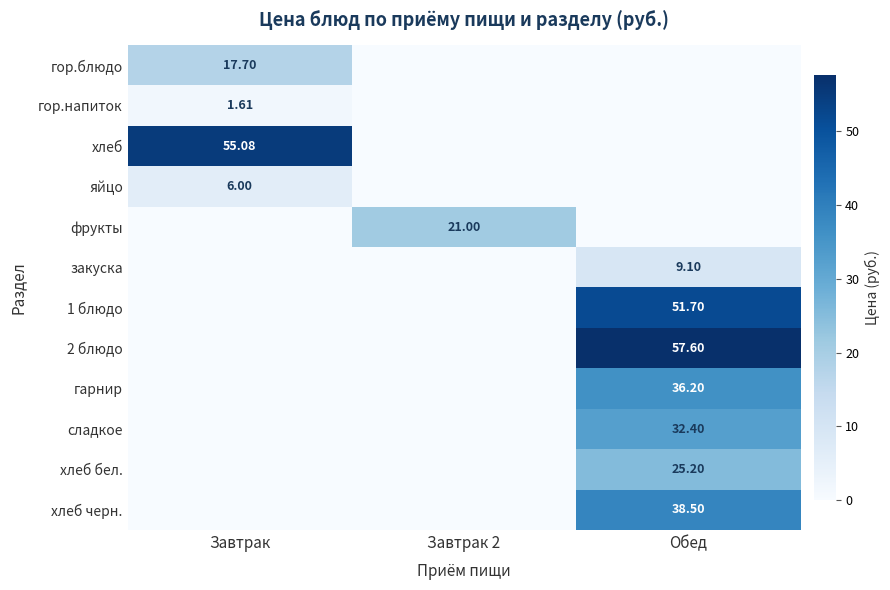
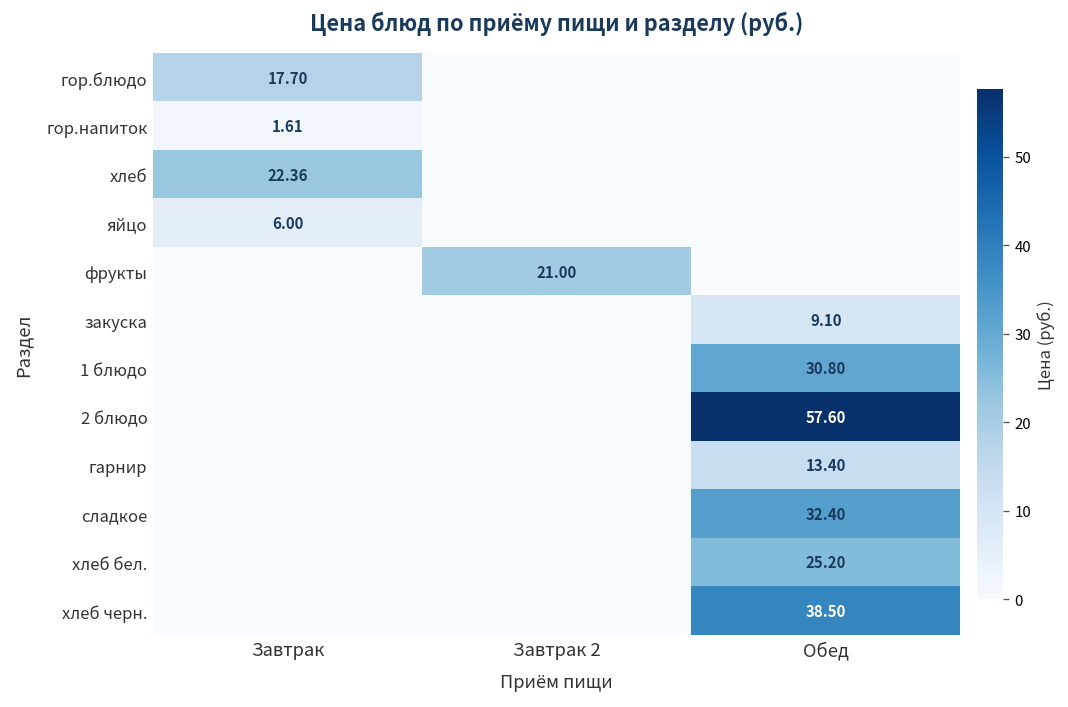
  {
    "гор.блюдо": {
      "Завтрак": 17.70
    },
    "гор.напиток": {
      "Завтрак": 1.61
    },
    "хлеб": {
-     "Завтрак": 55.08
+     "Завтрак": 22.36
    },
    "яйцо": {
      "Завтрак": 6.00
    },
    "фрукты": {
      "Завтрак 2": 21.00
    },
    "закуска": {
      "Обед": 9.10
    },
    "1 блюдо": {
-     "Обед": 51.70
+     "Обед": 30.80
    },
    "2 блюдо": {
      "Обед": 57.60
    },
    "гарнир": {
-     "Обед": 36.20
+     "Обед": 13.40
    },
    "сладкое": {
      "Обед": 32.40
    },
    "хлеб бел.": {
      "Обед": 25.20
    },
    "хлеб черн.": {
      "Обед": 38.50
    }
  }
